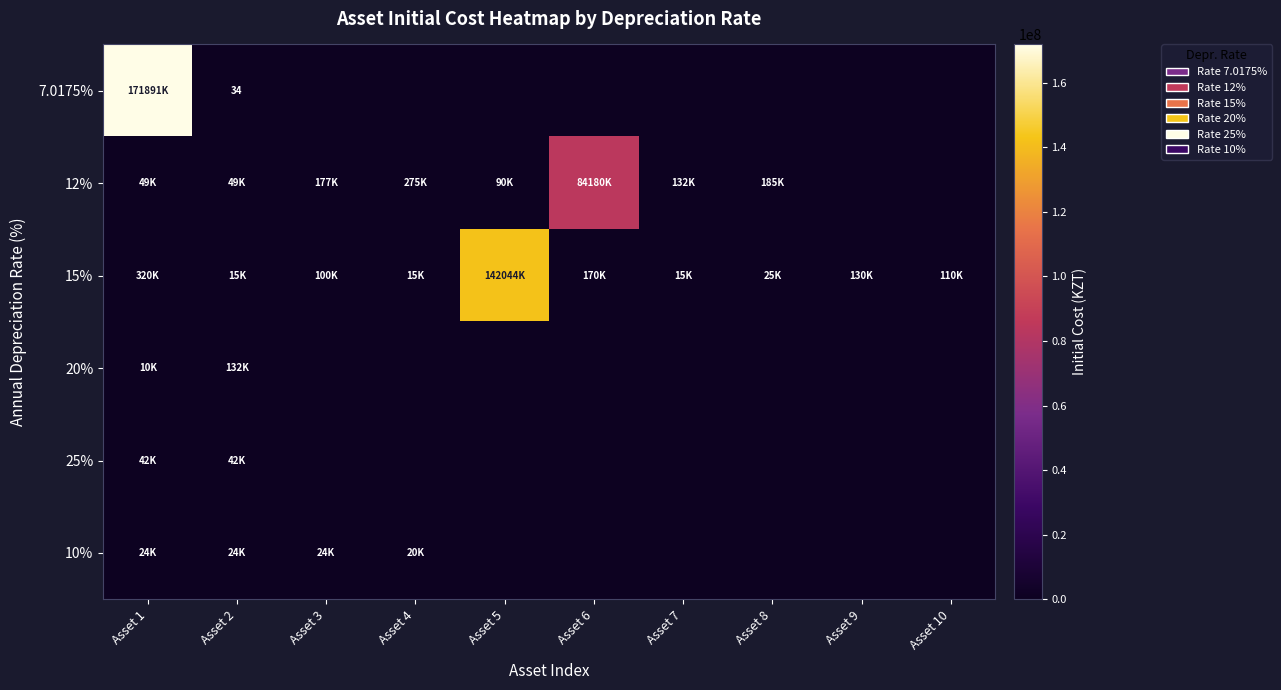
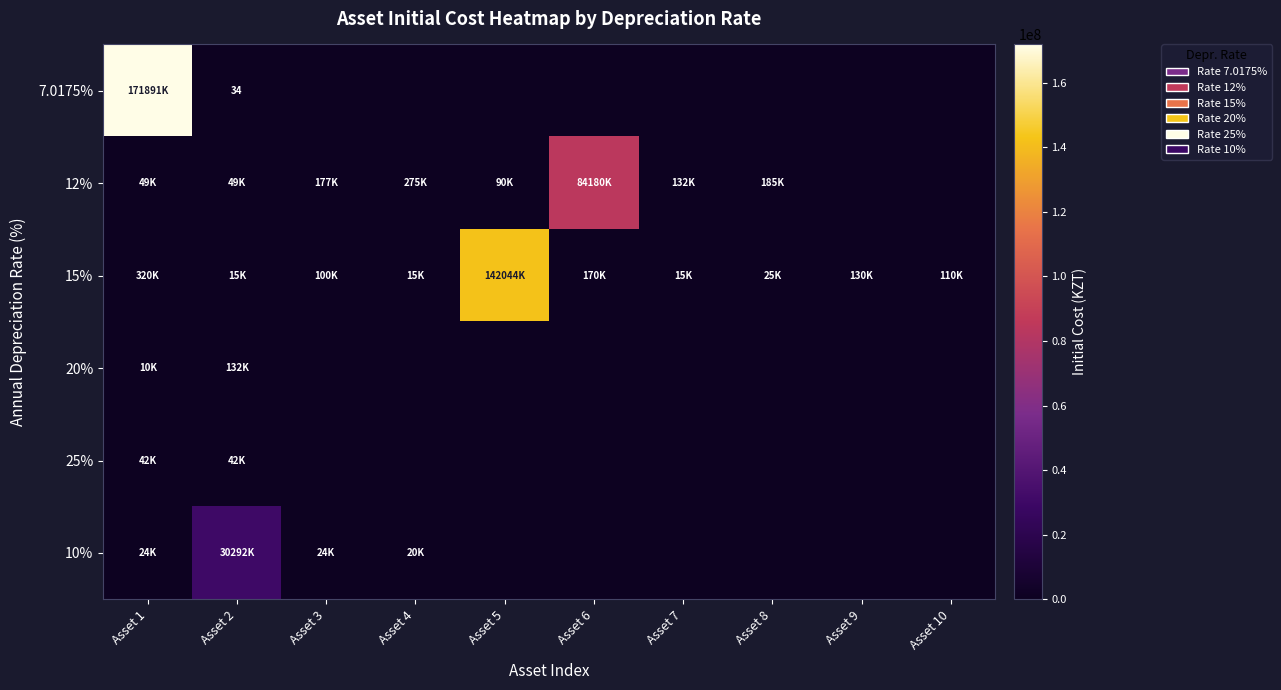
  {
    "7.0175%": {
      "Asset 1": "171891K",
      "Asset 2": "34"
    },
    "12%": {
      "Asset 1": "49K",
      "Asset 2": "49K",
      "Asset 3": "177K",
      "Asset 4": "275K",
      "Asset 5": "90K",
      "Asset 6": "84180K",
      "Asset 7": "132K",
      "Asset 8": "185K"
    },
    "15%": {
      "Asset 1": "320K",
      "Asset 2": "15K",
      "Asset 3": "100K",
      "Asset 4": "15K",
      "Asset 5": "142044K",
      "Asset 6": "170K",
      "Asset 7": "15K",
      "Asset 8": "25K",
      "Asset 9": "130K",
      "Asset 10": "110K"
    },
    "20%": {
      "Asset 1": "10K",
      "Asset 2": "132K"
    },
    "25%": {
      "Asset 1": "42K",
      "Asset 2": "42K"
    },
    "10%": {
      "Asset 1": "24K",
-     "Asset 2": "24K",
+     "Asset 2": "30292K",
      "Asset 3": "24K",
      "Asset 4": "20K"
    }
  }
